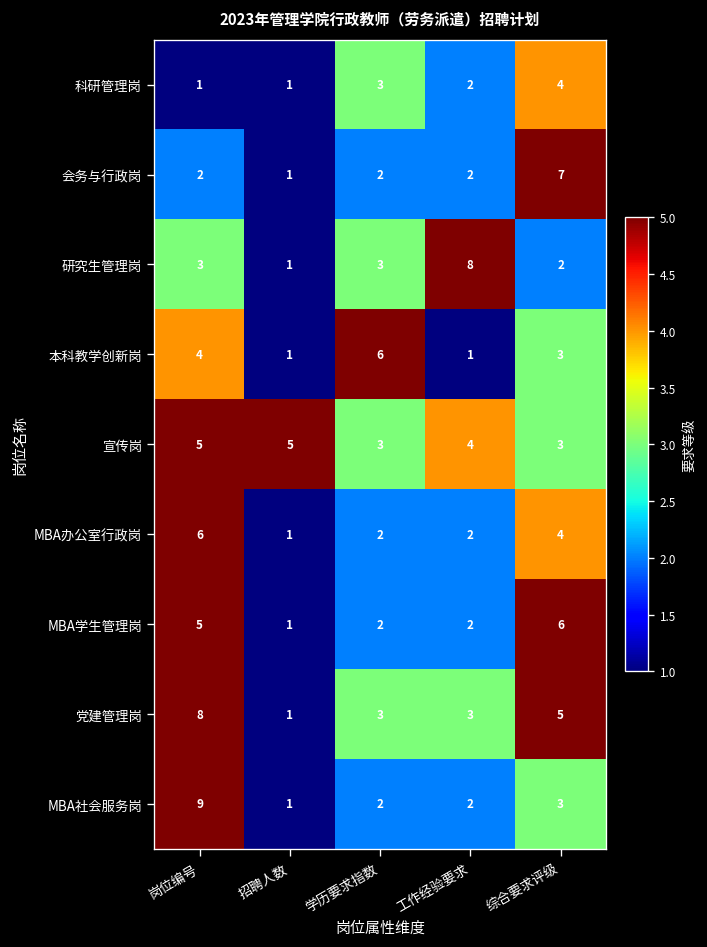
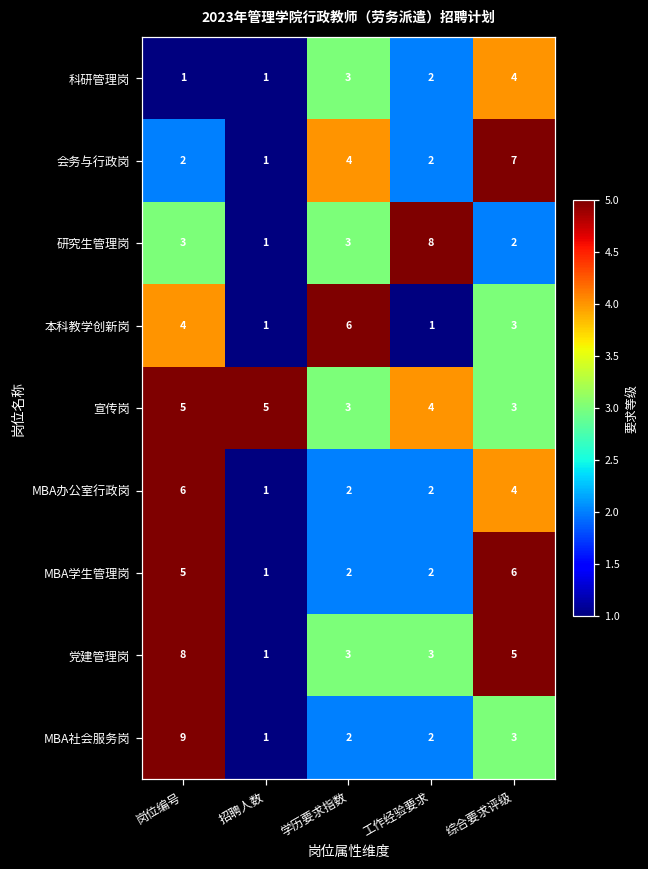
  {
    "科研管理岗": {
      "岗位编号": 1,
      "招聘人数": 1,
      "学历要求指数": 3,
      "工作经验要求": 2,
      "综合要求评级": 4
    },
    "会务与行政岗": {
      "岗位编号": 2,
      "招聘人数": 1,
-     "学历要求指数": 2,
+     "学历要求指数": 4,
      "工作经验要求": 2,
      "综合要求评级": 7
    },
    "研究生管理岗": {
      "岗位编号": 3,
      "招聘人数": 1,
      "学历要求指数": 3,
      "工作经验要求": 8,
      "综合要求评级": 2
    },
    "本科教学创新岗": {
      "岗位编号": 4,
      "招聘人数": 1,
      "学历要求指数": 6,
      "工作经验要求": 1,
      "综合要求评级": 3
    },
    "宣传岗": {
      "岗位编号": 5,
      "招聘人数": 5,
      "学历要求指数": 3,
      "工作经验要求": 4,
      "综合要求评级": 3
    },
    "MBA办公室行政岗": {
      "岗位编号": 6,
      "招聘人数": 1,
      "学历要求指数": 2,
      "工作经验要求": 2,
      "综合要求评级": 4
    },
    "MBA学生管理岗": {
      "岗位编号": 5,
      "招聘人数": 1,
      "学历要求指数": 2,
      "工作经验要求": 2,
      "综合要求评级": 6
    },
    "党建管理岗": {
      "岗位编号": 8,
      "招聘人数": 1,
      "学历要求指数": 3,
      "工作经验要求": 3,
      "综合要求评级": 5
    },
    "MBA社会服务岗": {
      "岗位编号": 9,
      "招聘人数": 1,
      "学历要求指数": 2,
      "工作经验要求": 2,
      "综合要求评级": 3
    }
  }
